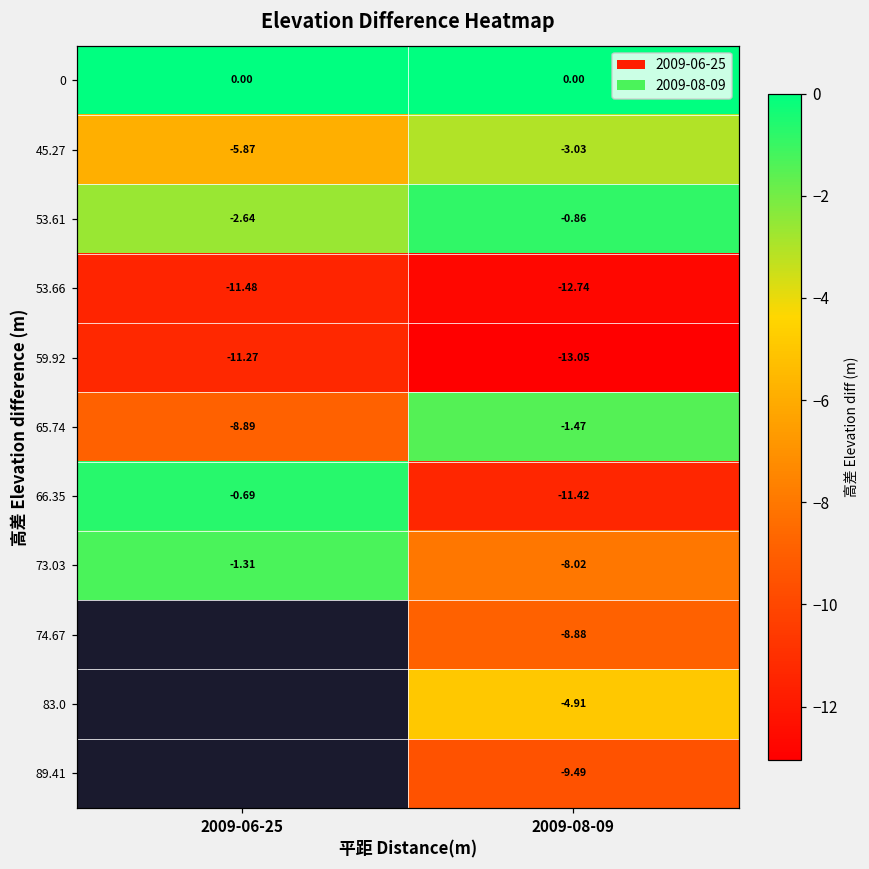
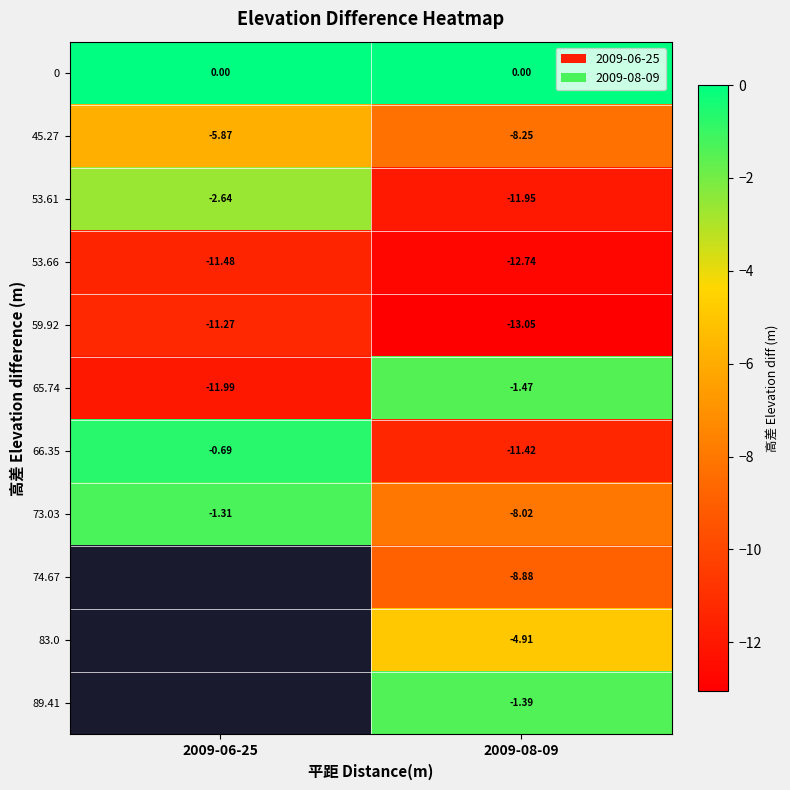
  {
    "0": {
      "2009-06-25": 0.00,
      "2009-08-09": 0.00
    },
    "45.27": {
      "2009-06-25": -5.87,
-     "2009-08-09": -3.03
+     "2009-08-09": -8.25
    },
    "53.61": {
      "2009-06-25": -2.64,
-     "2009-08-09": -0.86
+     "2009-08-09": -11.95
    },
    "53.66": {
      "2009-06-25": -11.48,
      "2009-08-09": -12.74
    },
    "59.92": {
      "2009-06-25": -11.27,
      "2009-08-09": -13.05
    },
    "65.74": {
-     "2009-06-25": -8.89,
+     "2009-06-25": -11.99,
      "2009-08-09": -1.47
    },
    "66.35": {
      "2009-06-25": -0.69,
      "2009-08-09": -11.42
    },
    "73.03": {
      "2009-06-25": -1.31,
      "2009-08-09": -8.02
    },
    "74.67": {
      "2009-08-09": -8.88
    },
    "83.0": {
      "2009-08-09": -4.91
    },
    "89.41": {
-     "2009-08-09": -9.49
+     "2009-08-09": -1.39
    }
  }
